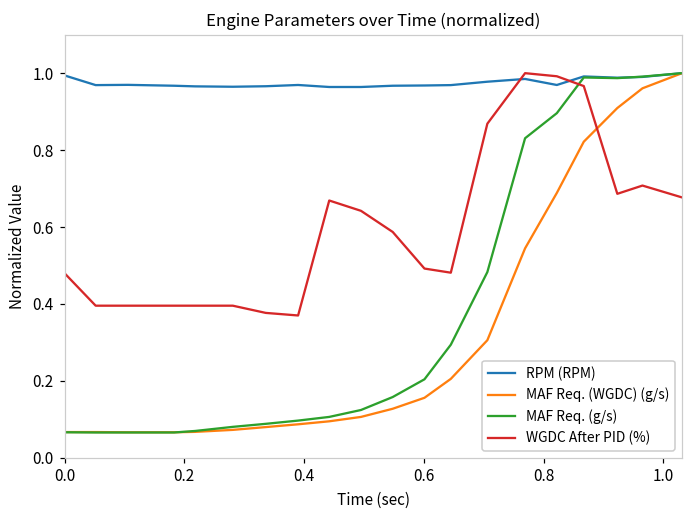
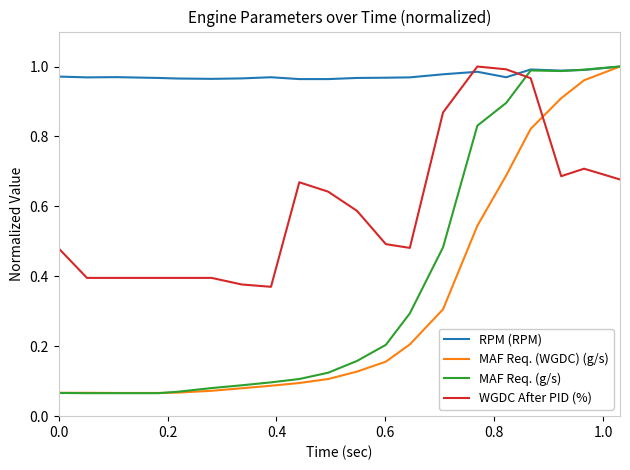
  {
    "RPM (RPM)": {
-     "0.0": 0.99
+     "0.0": 0.97
    },
    "WGDC After PID (%)": {
      "0.0": 0.48
    }
  }
